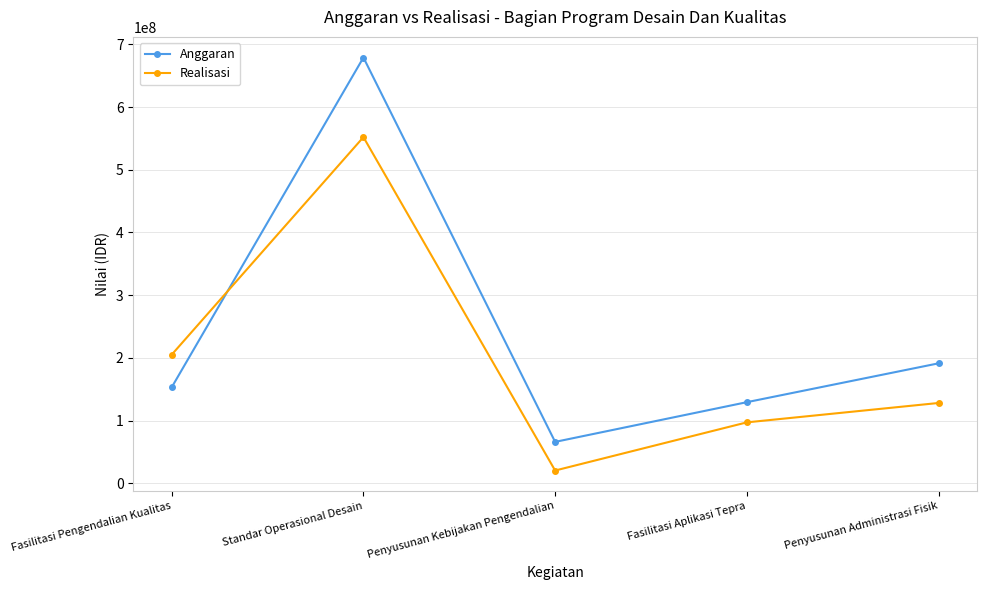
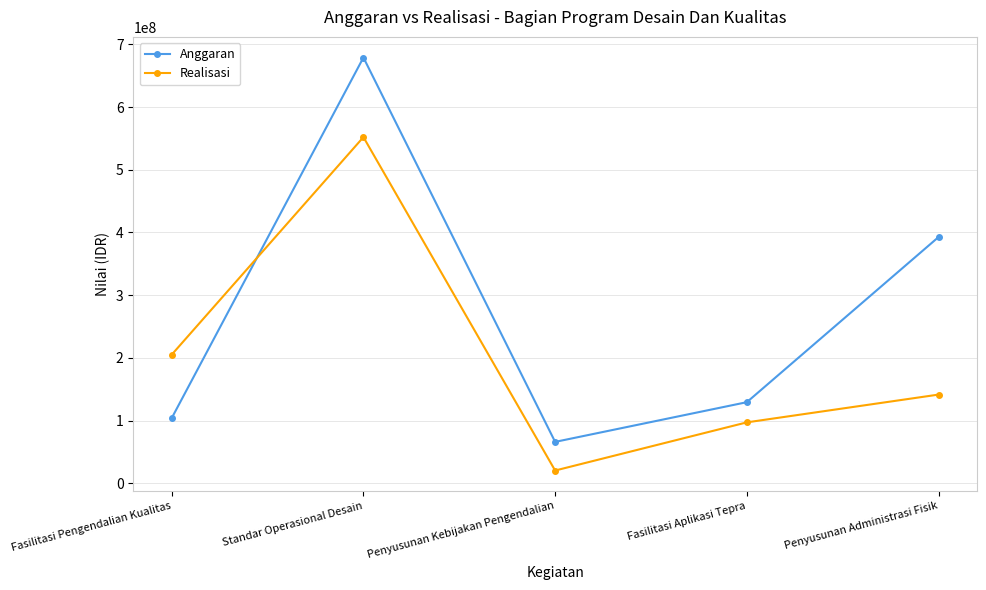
  {
    "Anggaran": {
-     "Fasilitasi Pengendalian Kualitas": 150000000,
+     "Fasilitasi Pengendalian Kualitas": 100000000,
      "Standar Operasional Desain": 680000000,
      "Penyusunan Kebijakan Pengendalian": 70000000,
      "Fasilitasi Aplikasi Tepra": 130000000,
-     "Penyusunan Administrasi Fisik": 190000000
+     "Penyusunan Administrasi Fisik": 390000000
    },
    "Realisasi": {
      "Fasilitasi Pengendalian Kualitas": 210000000,
      "Standar Operasional Desain": 550000000,
      "Penyusunan Kebijakan Pengendalian": 20000000,
      "Fasilitasi Aplikasi Tepra": 100000000,
-     "Penyusunan Administrasi Fisik": 130000000
+     "Penyusunan Administrasi Fisik": 140000000
    }
  }
